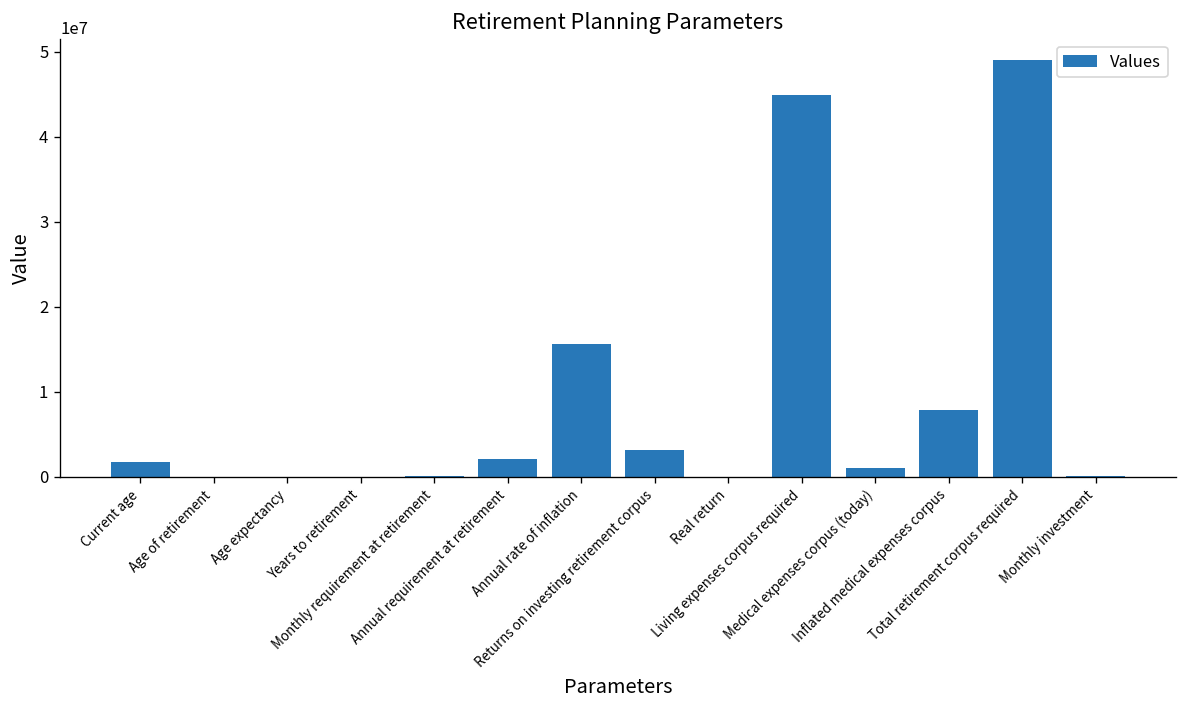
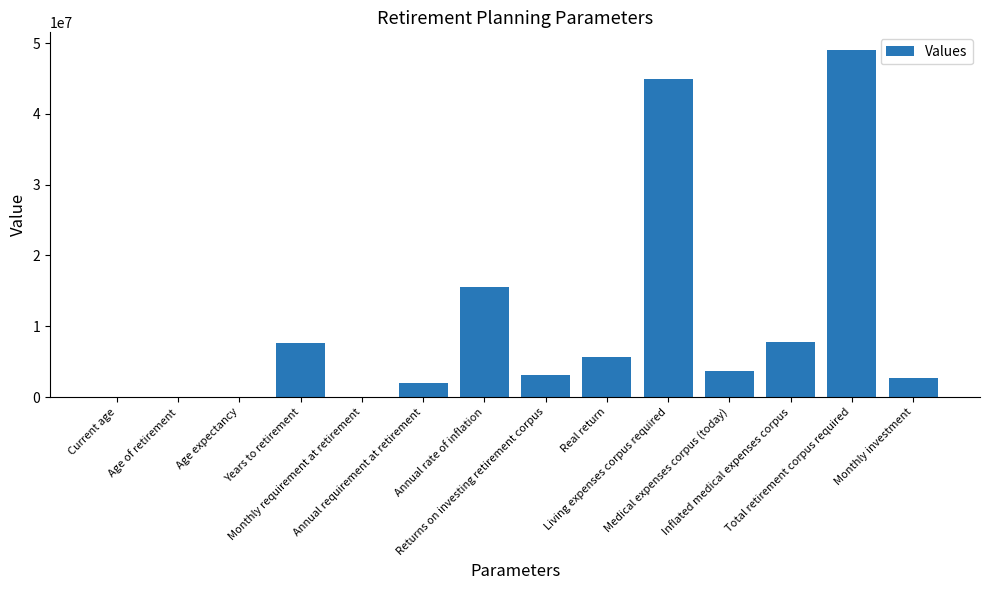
  {
-   "Current age": 2000000,
-   "Years to retirement": 0,
+   "Current age": 0,
+   "Years to retirement": 8000000,
    "Annual requirement at retirement": 2000000,
    "Annual rate of inflation": 16000000,
    "Returns on investing retirement corpus": 3000000,
-   "Real return": 0,
+   "Real return": 6000000,
    "Living expenses corpus required": 45000000,
-   "Medical expenses corpus (today)": 1000000,
+   "Medical expenses corpus (today)": 4000000,
    "Inflated medical expenses corpus": 8000000,
    "Total retirement corpus required": 49000000,
-   "Monthly investment": 0
+   "Monthly investment": 3000000
  }
